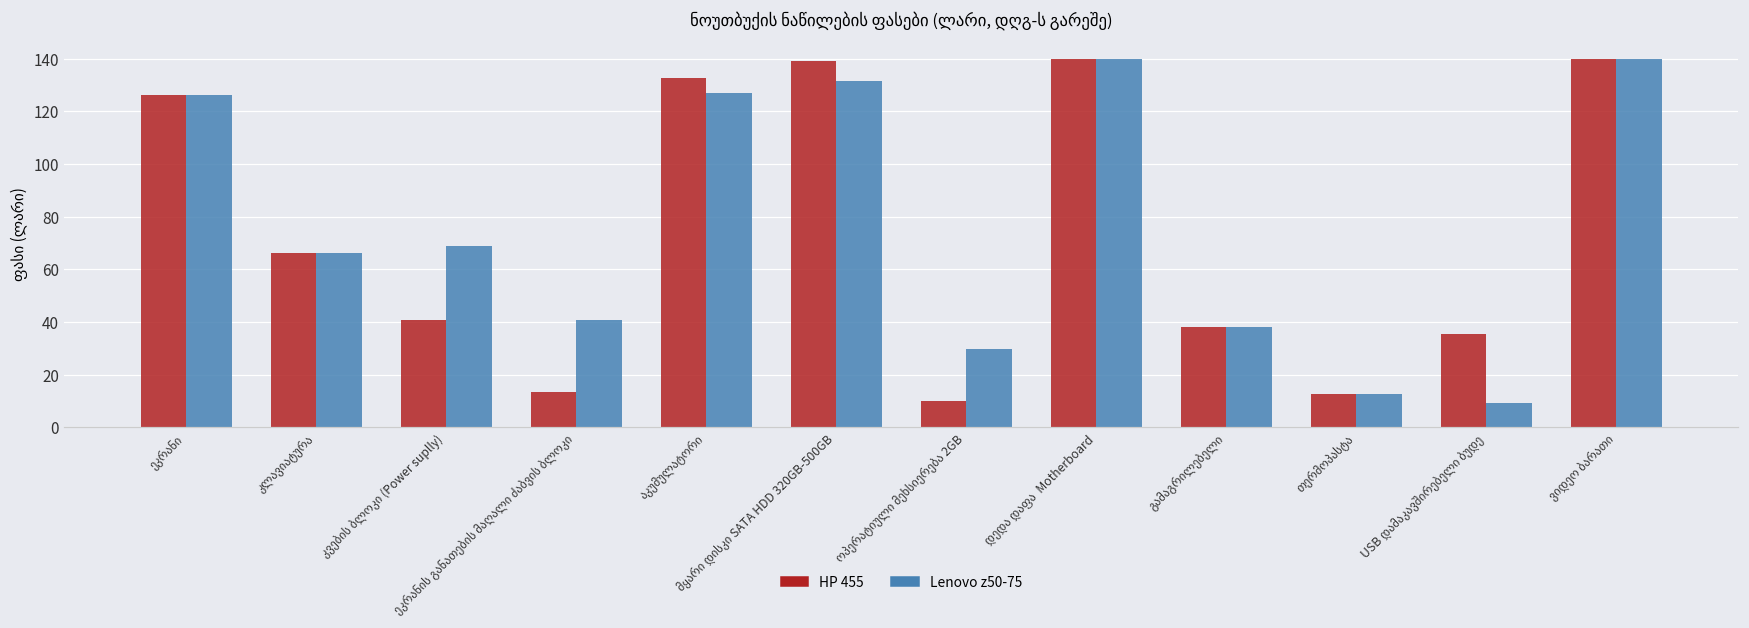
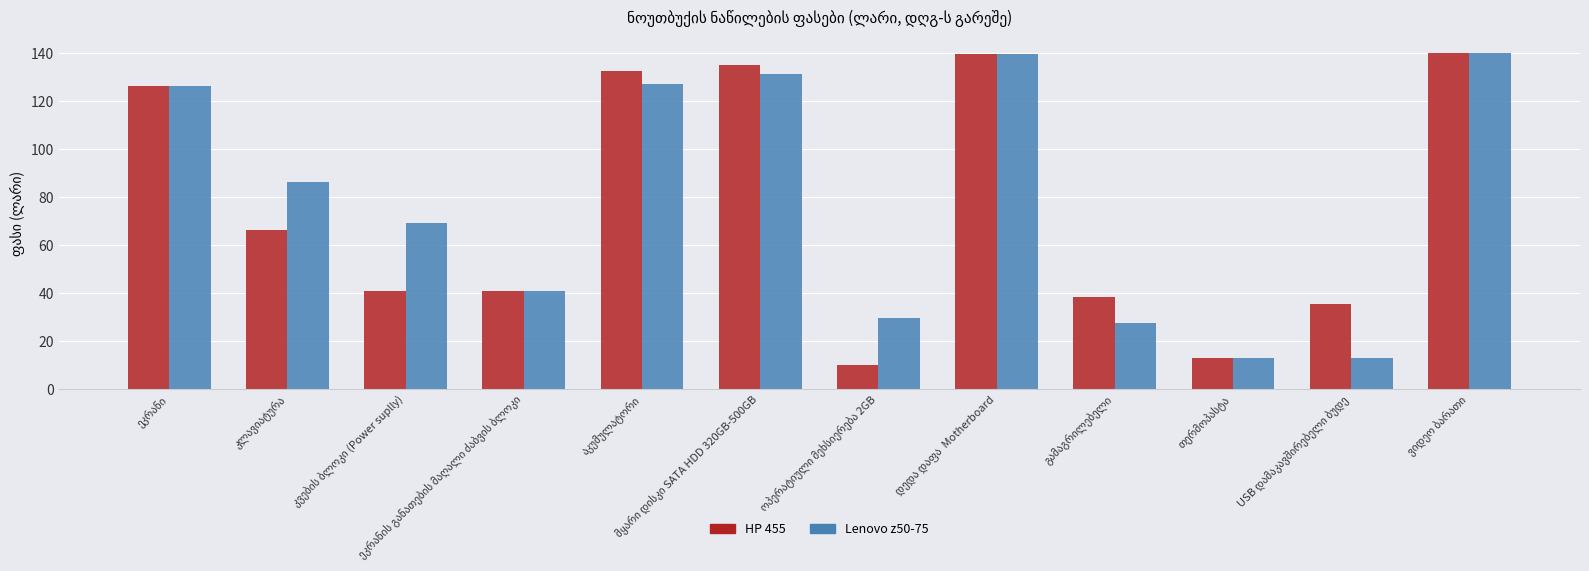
  {
    "HP 455": {
      "ეკრანი": 126,
      "კლავიატურა": 66,
      "კვების ბლოკი (Power suplly)": 41,
-     "ეკრანის განათების მაღალი ძაბვის ბლოკი": 13,
+     "ეკრანის განათების მაღალი ძაბვის ბლოკი": 41,
      "აკუმულატორი": 133,
-     "მყარი დისკი SATA HDD 320GB-500GB": 139,
+     "მყარი დისკი SATA HDD 320GB-500GB": 135,
      "ოპერატიული მეხსიერება 2GB": 10,
      "დედა დაფა Motherboard": 140,
      "გამაგრილებელი": 38,
      "თერმოპასტა": 13,
      "USB დამაკავშირებელი ბუდე": 36,
      "ვიდეო ბარათი": 140
    },
    "Lenovo z50-75": {
      "ეკრანი": 126,
-     "კლავიატურა": 66,
+     "კლავიატურა": 86,
      "კვების ბლოკი (Power suplly)": 69,
      "ეკრანის განათების მაღალი ძაბვის ბლოკი": 41,
      "აკუმულატორი": 127,
      "მყარი დისკი SATA HDD 320GB-500GB": 132,
      "ოპერატიული მეხსიერება 2GB": 30,
      "დედა დაფა Motherboard": 140,
-     "გამაგრილებელი": 38,
+     "გამაგრილებელი": 28,
      "თერმოპასტა": 13,
-     "USB დამაკავშირებელი ბუდე": 9,
+     "USB დამაკავშირებელი ბუდე": 13,
      "ვიდეო ბარათი": 140
    }
  }
